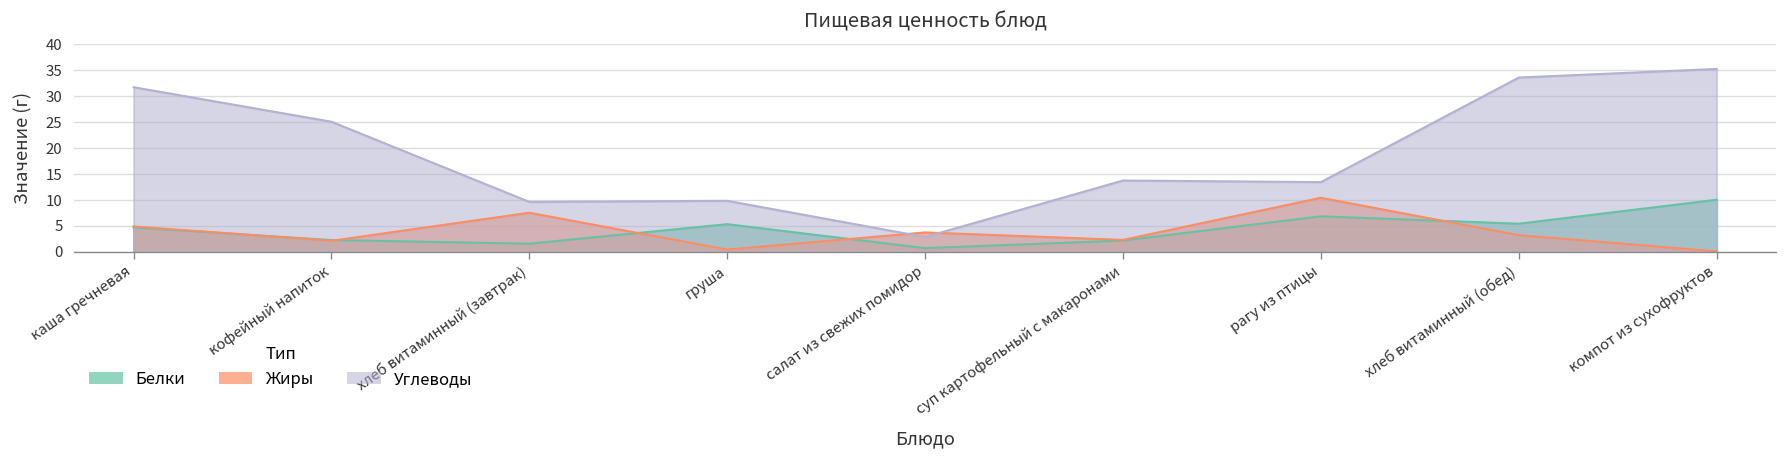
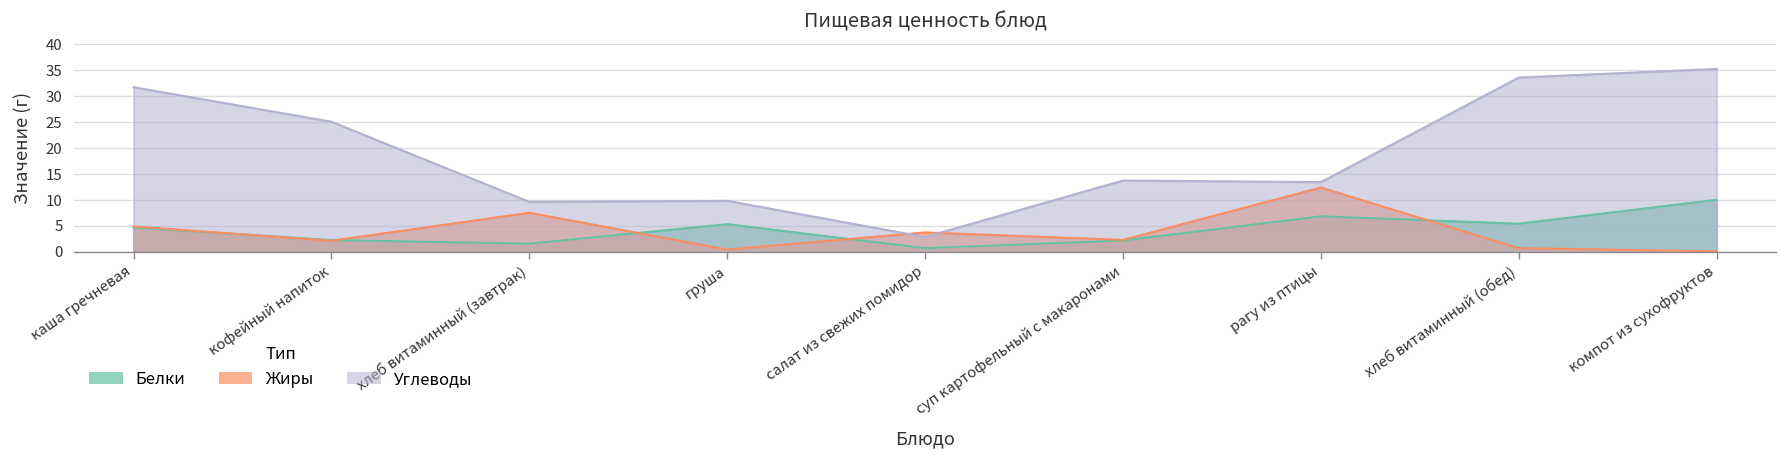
  {
    "Белки": {
      "хлеб витаминный (завтрак)": 2,
      "груша": 5,
      "салат из свежих помидор": 1,
      "рагу из птицы": 7,
      "хлеб витаминный (обед)": 5,
      "компот из сухофруктов": 10
    },
    "Жиры": {
      "хлеб витаминный (завтрак)": 8,
      "груша": 0,
      "салат из свежих помидор": 4,
-     "рагу из птицы": 10,
-     "хлеб витаминный (обед)": 3,
+     "рагу из птицы": 12,
+     "хлеб витаминный (обед)": 1,
      "компот из сухофруктов": 0
    },
    "Углеводы": {
      "каша гречневая": 32,
      "кофейный напиток": 25,
      "хлеб витаминный (завтрак)": 10,
      "груша": 10,
      "салат из свежих помидор": 3,
      "суп картофельный с макаронами": 14,
      "рагу из птицы": 13,
      "хлеб витаминный (обед)": 34,
      "компот из сухофруктов": 35
    }
  }
